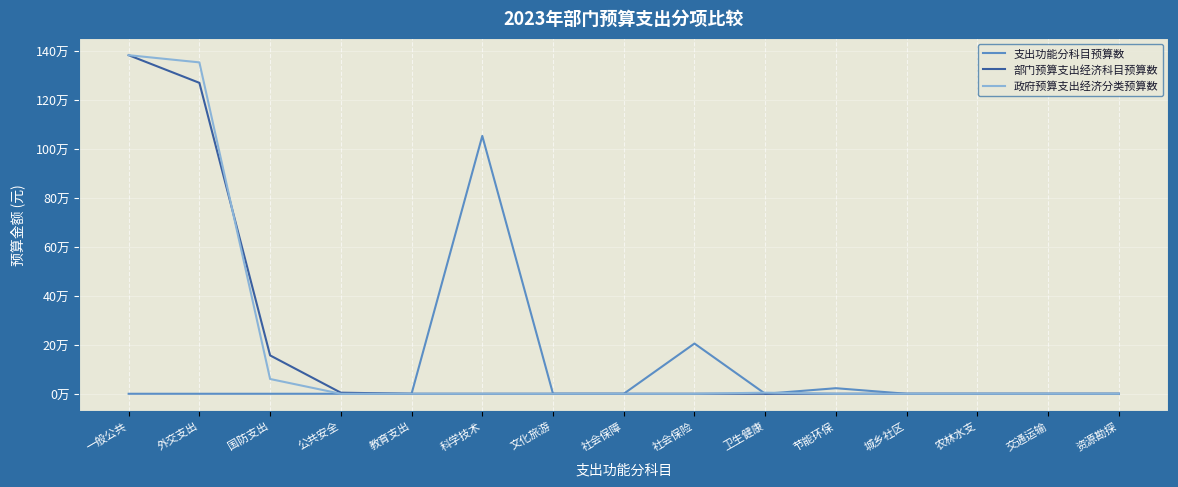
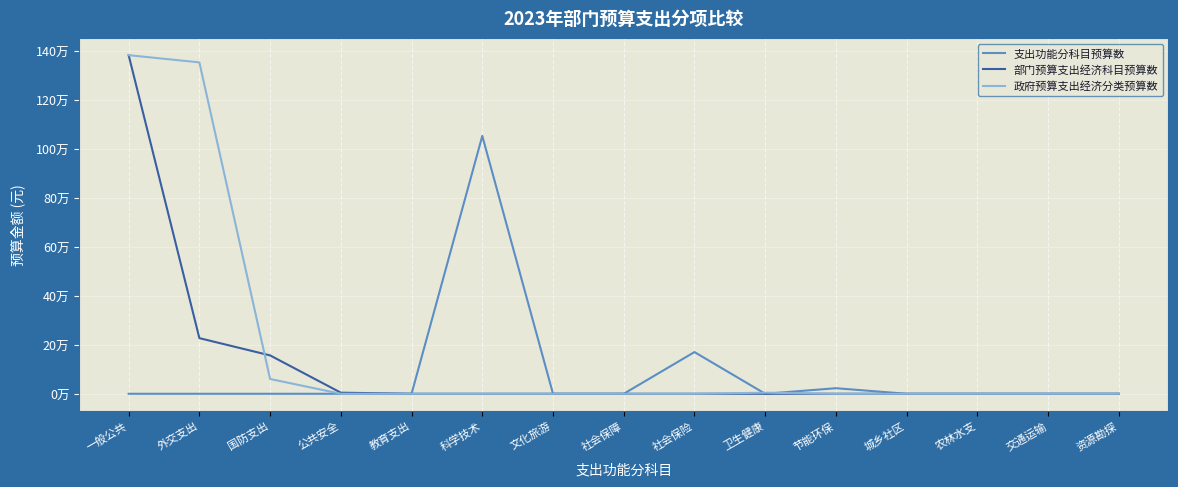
  {
    "支出功能分科目预算数": {
      "一般公共": "0万",
      "外交支出": "0万",
      "国防支出": "0万",
      "科学技术": "105万",
-     "社会保险": "21万",
+     "社会保险": "17万",
      "节能环保": "2万"
    },
    "部门预算支出经济科目预算数": {
-     "外交支出": "127万",
+     "外交支出": "23万",
      "国防支出": "16万"
    },
    "政府预算支出经济分类预算数": {
      "外交支出": "135万",
      "国防支出": "6万"
    }
  }
